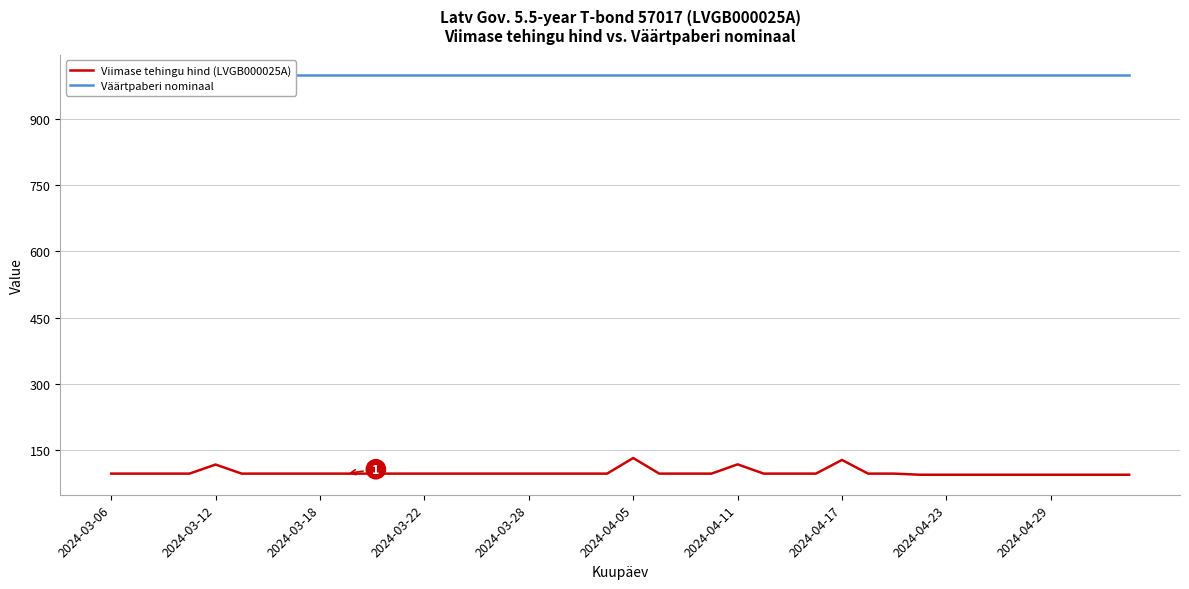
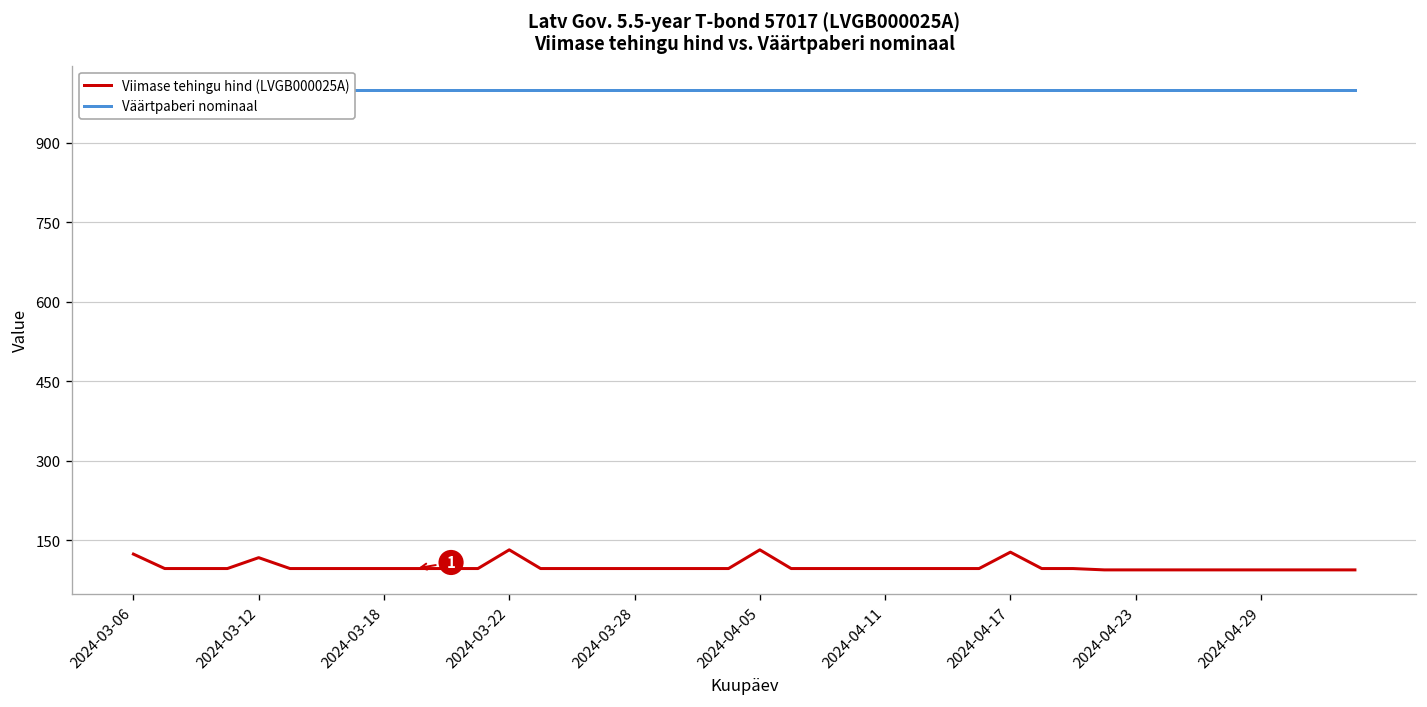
  {
    "Viimase tehingu hind (LVGB000025A)": {
-     "2024-03-06": 100,
+     "2024-03-06": 120,
      "2024-03-12": 120,
      "2024-03-18": 100,
-     "2024-03-22": 100,
+     "2024-03-22": 130,
      "2024-03-28": 100,
      "2024-04-05": 130,
-     "2024-04-11": 120,
+     "2024-04-11": 100,
      "2024-04-17": 130,
      "2024-04-23": 90,
      "2024-04-29": 90
    },
    "Väärtpaberi nominaal": {
      "2024-03-18": 1000,
      "2024-03-22": 1000,
      "2024-03-28": 1000,
      "2024-04-05": 1000,
      "2024-04-11": 1000,
      "2024-04-17": 1000,
      "2024-04-23": 1000,
      "2024-04-29": 1000
    }
  }
